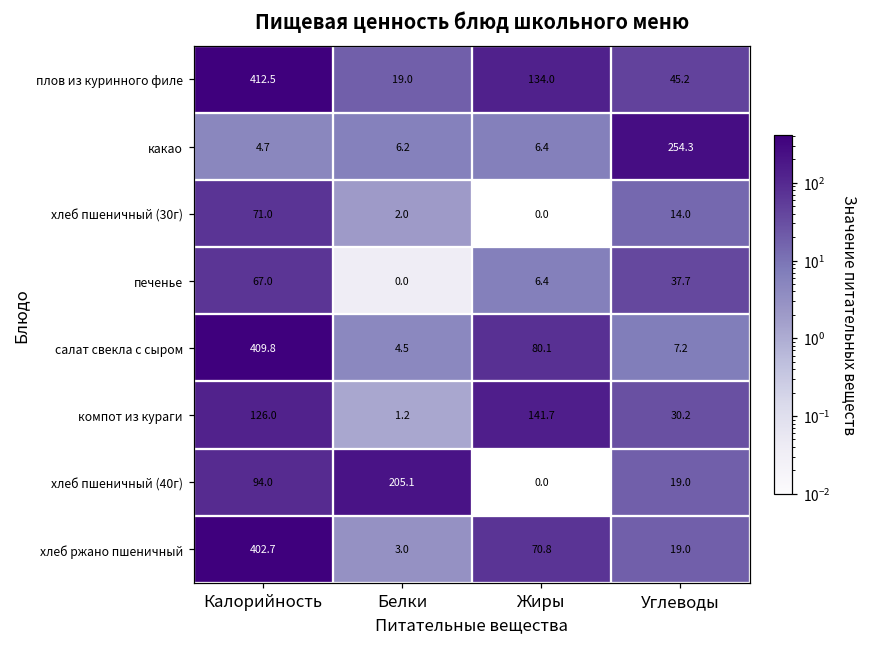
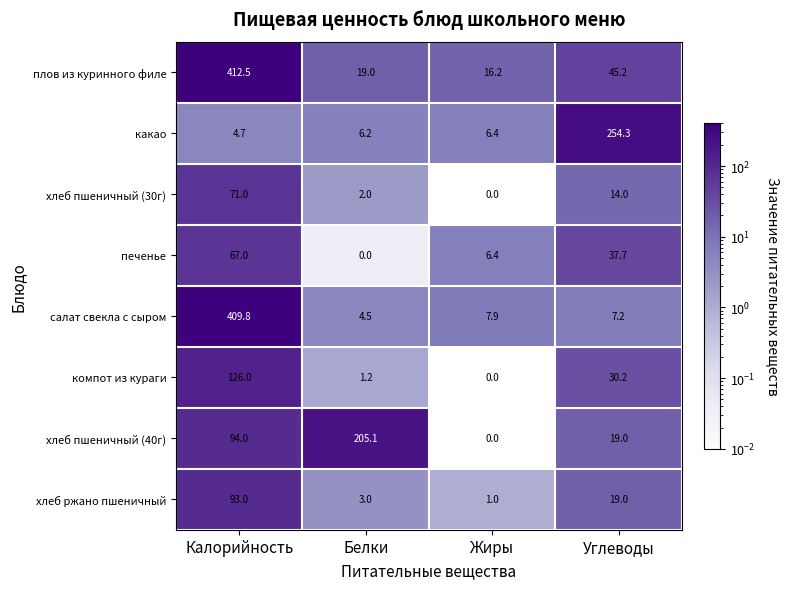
  {
    "плов из куринного филе": {
      "Калорийность": 412.5,
      "Белки": 19.0,
-     "Жиры": 134.0,
+     "Жиры": 16.2,
      "Углеводы": 45.2
    },
    "какао": {
      "Калорийность": 4.7,
      "Белки": 6.2,
      "Жиры": 6.4,
      "Углеводы": 254.3
    },
    "хлеб пшеничный (30г)": {
      "Калорийность": 71.0,
      "Белки": 2.0,
      "Жиры": 0.0,
      "Углеводы": 14.0
    },
    "печенье": {
      "Калорийность": 67.0,
      "Белки": 0.0,
      "Жиры": 6.4,
      "Углеводы": 37.7
    },
    "салат свекла с сыром": {
      "Калорийность": 409.8,
      "Белки": 4.5,
-     "Жиры": 80.1,
+     "Жиры": 7.9,
      "Углеводы": 7.2
    },
    "компот из кураги": {
      "Калорийность": 126.0,
      "Белки": 1.2,
-     "Жиры": 141.7,
+     "Жиры": 0.0,
      "Углеводы": 30.2
    },
    "хлеб пшеничный (40г)": {
      "Калорийность": 94.0,
      "Белки": 205.1,
      "Жиры": 0.0,
      "Углеводы": 19.0
    },
    "хлеб ржано пшеничный": {
-     "Калорийность": 402.7,
+     "Калорийность": 93.0,
      "Белки": 3.0,
-     "Жиры": 70.8,
+     "Жиры": 1.0,
      "Углеводы": 19.0
    }
  }
